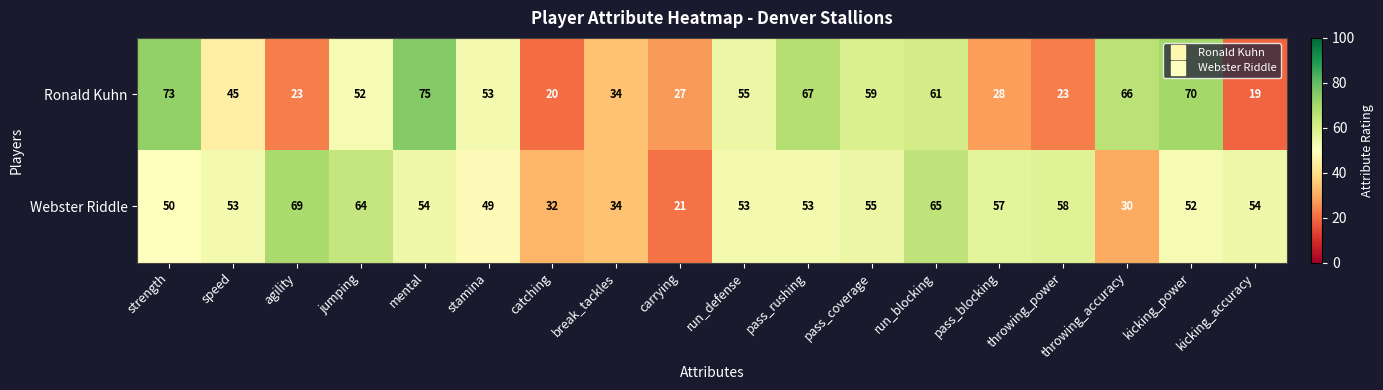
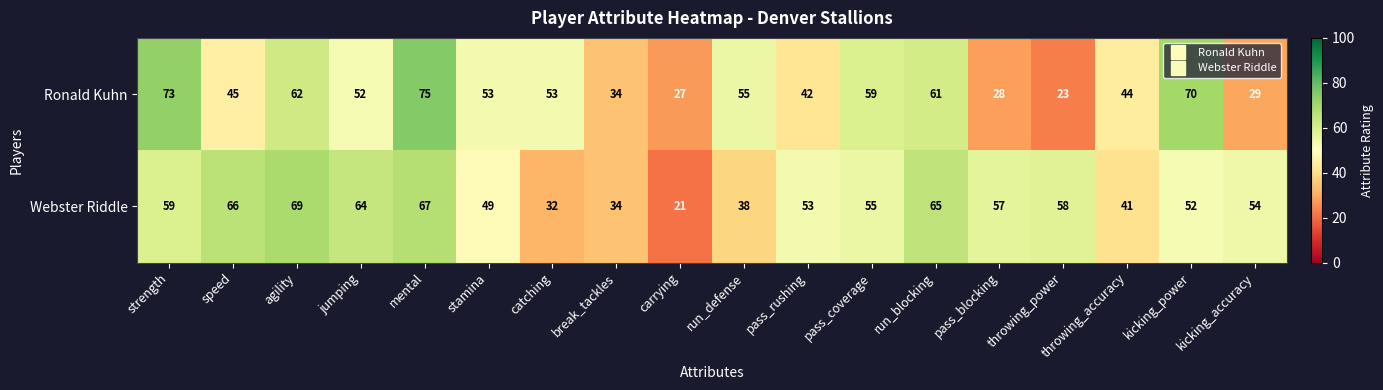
  {
    "Ronald Kuhn": {
      "strength": 73,
      "speed": 45,
-     "agility": 23,
+     "agility": 62,
      "jumping": 52,
      "mental": 75,
      "stamina": 53,
-     "catching": 20,
+     "catching": 53,
      "break_tackles": 34,
      "carrying": 27,
      "run_defense": 55,
-     "pass_rushing": 67,
+     "pass_rushing": 42,
      "pass_coverage": 59,
      "run_blocking": 61,
      "pass_blocking": 28,
      "throwing_power": 23,
-     "throwing_accuracy": 66,
+     "throwing_accuracy": 44,
      "kicking_power": 70,
-     "kicking_accuracy": 19
+     "kicking_accuracy": 29
    },
    "Webster Riddle": {
-     "strength": 50,
-     "speed": 53,
+     "strength": 59,
+     "speed": 66,
      "agility": 69,
      "jumping": 64,
-     "mental": 54,
+     "mental": 67,
      "stamina": 49,
      "catching": 32,
      "break_tackles": 34,
      "carrying": 21,
-     "run_defense": 53,
+     "run_defense": 38,
      "pass_rushing": 53,
      "pass_coverage": 55,
      "run_blocking": 65,
      "pass_blocking": 57,
      "throwing_power": 58,
-     "throwing_accuracy": 30,
+     "throwing_accuracy": 41,
      "kicking_power": 52,
      "kicking_accuracy": 54
    }
  }
